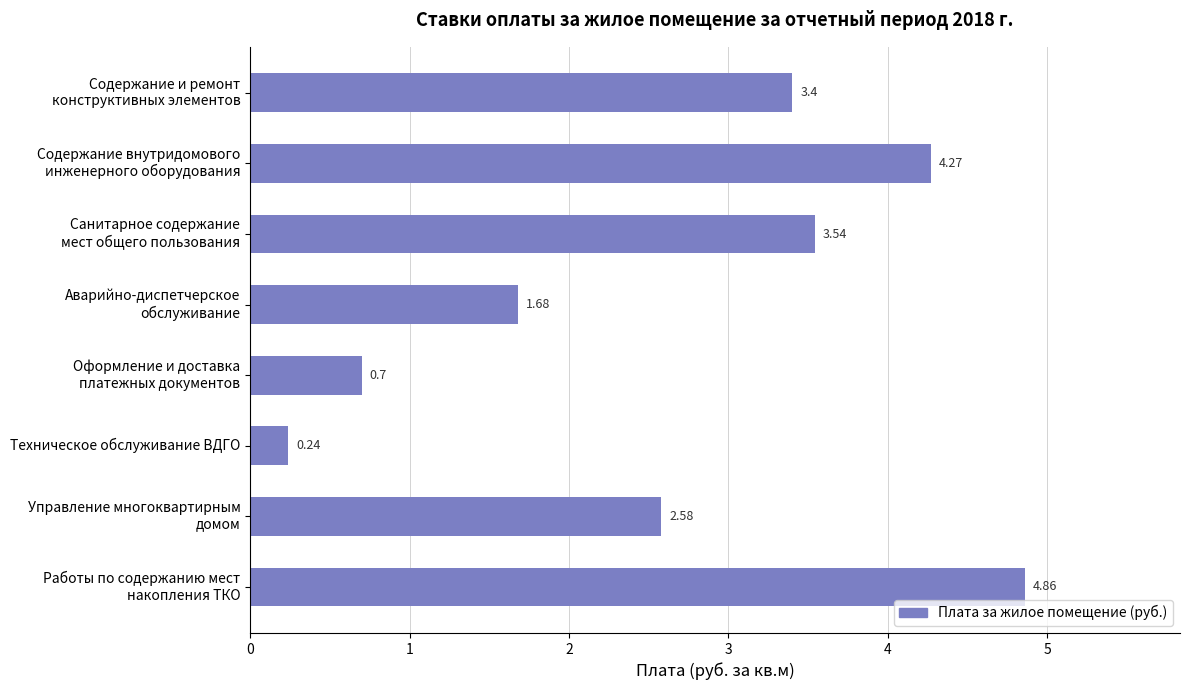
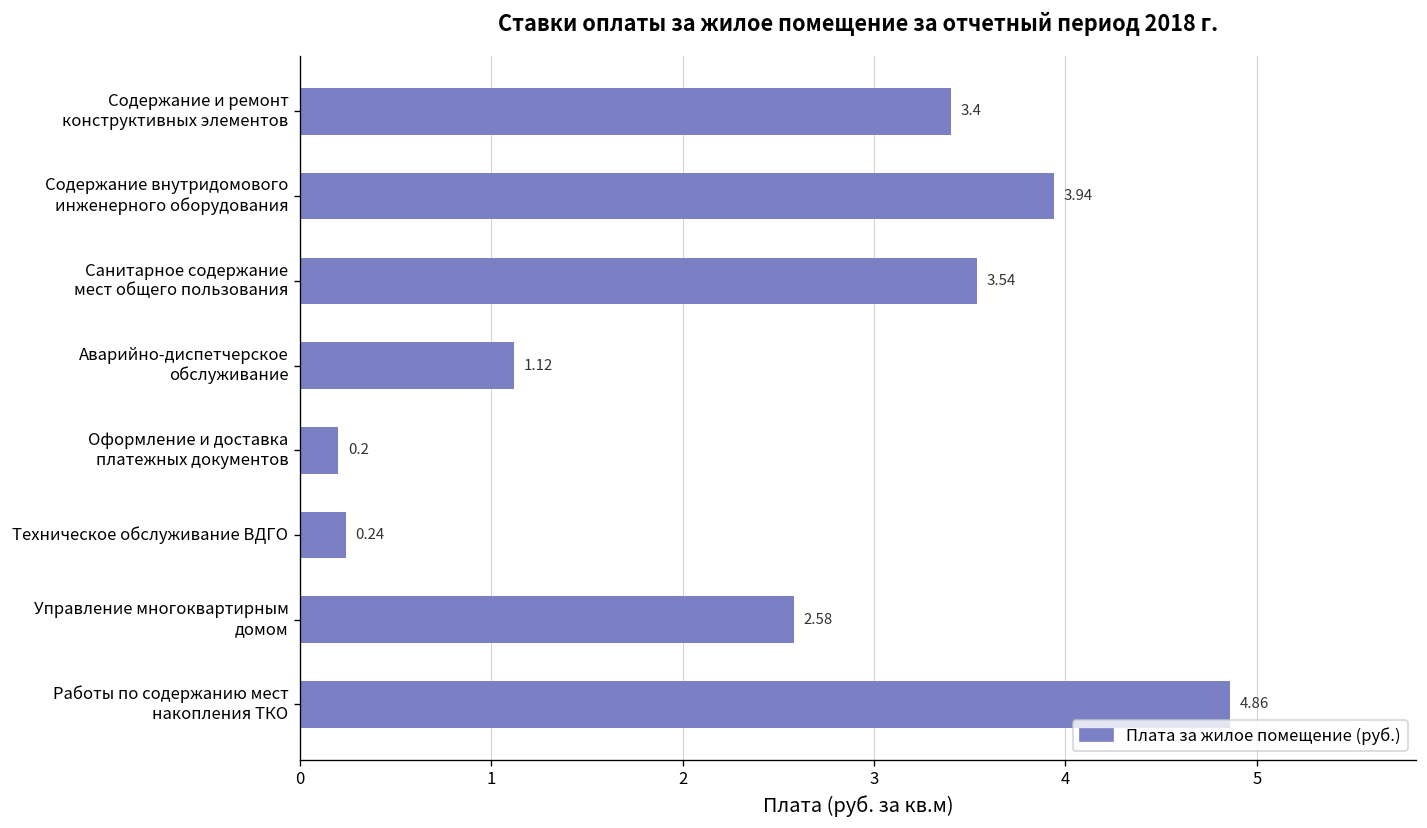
  {
    "Содержание и ремонт конструктивных элементов": 3.4,
-   "Содержание внутридомового инженерного оборудования": 4.27,
+   "Содержание внутридомового инженерного оборудования": 3.94,
    "Санитарное содержание мест общего пользования": 3.54,
-   "Аварийно-диспетчерское обслуживание": 1.68,
-   "Оформление и доставка платежных документов": 0.7,
+   "Аварийно-диспетчерское обслуживание": 1.12,
+   "Оформление и доставка платежных документов": 0.2,
    "Техническое обслуживание ВДГО": 0.24,
    "Управление многоквартирным домом": 2.58,
    "Работы по содержанию мест накопления ТКО": 4.86
  }
